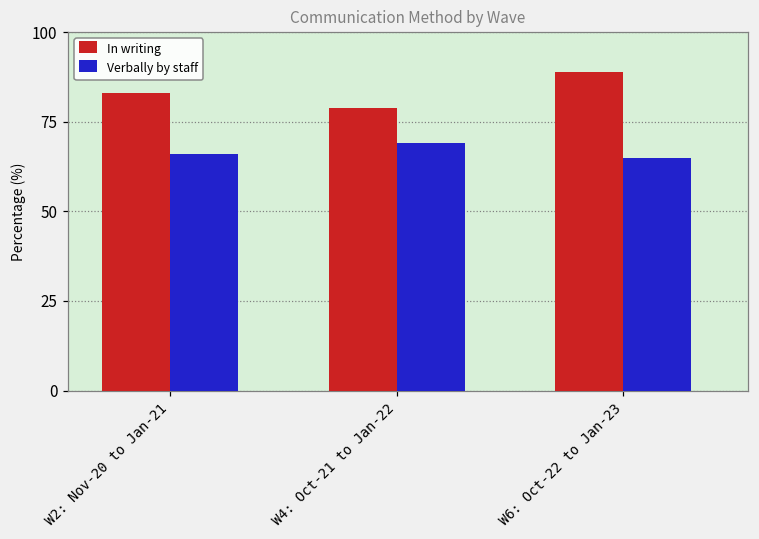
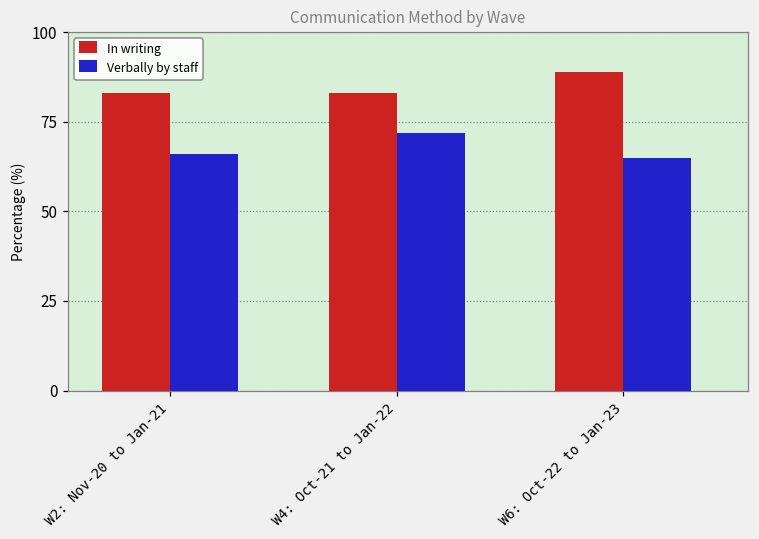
  {
    "In writing": {
      "W2: Nov-20 to Jan-21": 83,
-     "W4: Oct-21 to Jan-22": 79,
+     "W4: Oct-21 to Jan-22": 83,
      "W6: Oct-22 to Jan-23": 89
    },
    "Verbally by staff": {
      "W2: Nov-20 to Jan-21": 66,
-     "W4: Oct-21 to Jan-22": 69,
+     "W4: Oct-21 to Jan-22": 72,
      "W6: Oct-22 to Jan-23": 65
    }
  }
